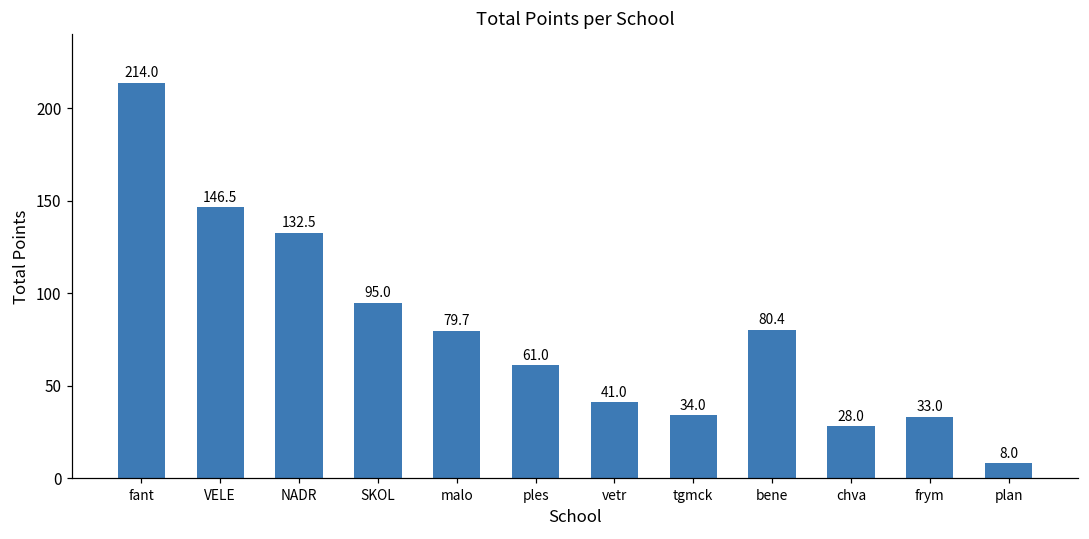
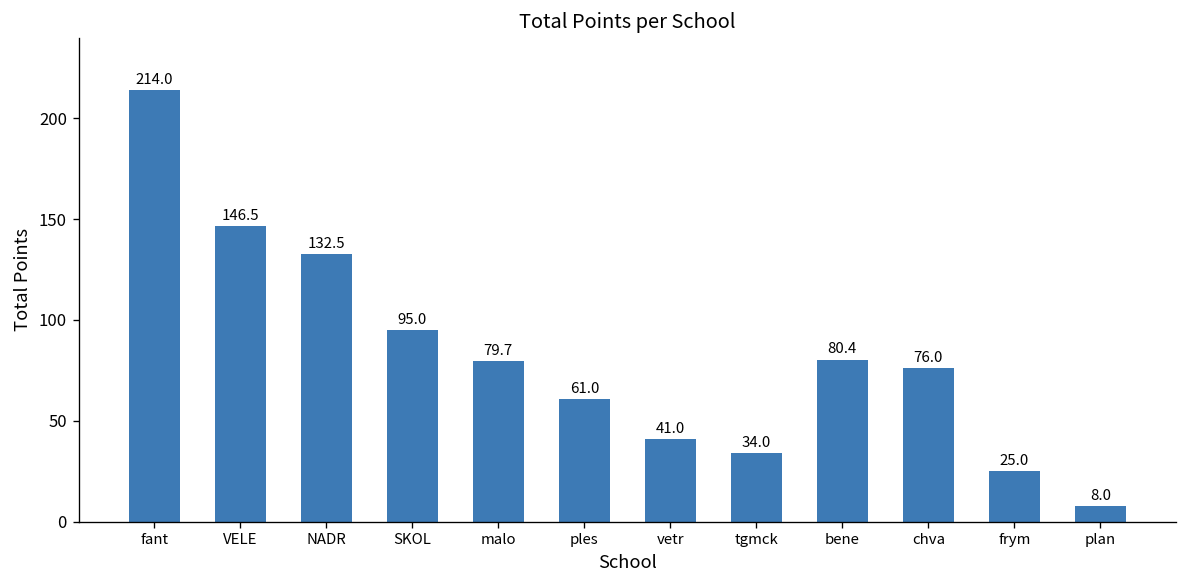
  {
    "fant": 214.0,
    "VELE": 146.5,
    "NADR": 132.5,
    "SKOL": 95.0,
    "malo": 79.7,
    "ples": 61.0,
    "vetr": 41.0,
    "tgmck": 34.0,
    "bene": 80.4,
-   "chva": 28.0,
-   "frym": 33.0,
+   "chva": 76.0,
+   "frym": 25.0,
    "plan": 8.0
  }
